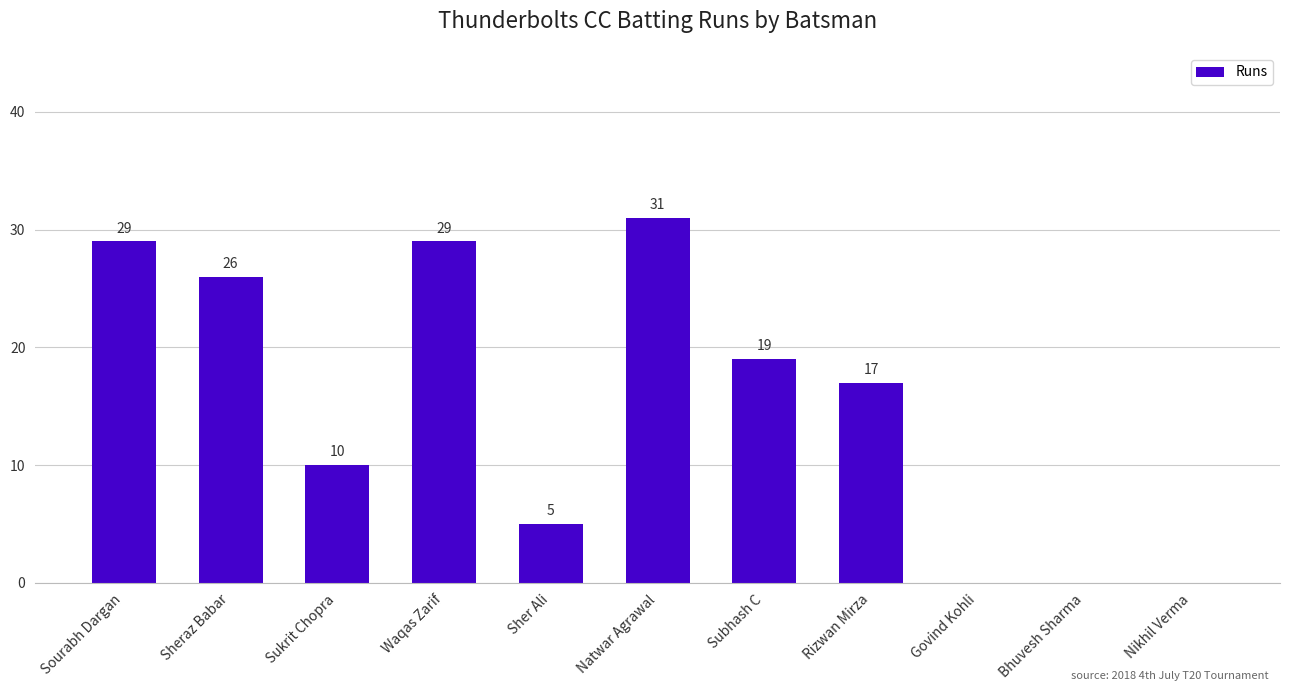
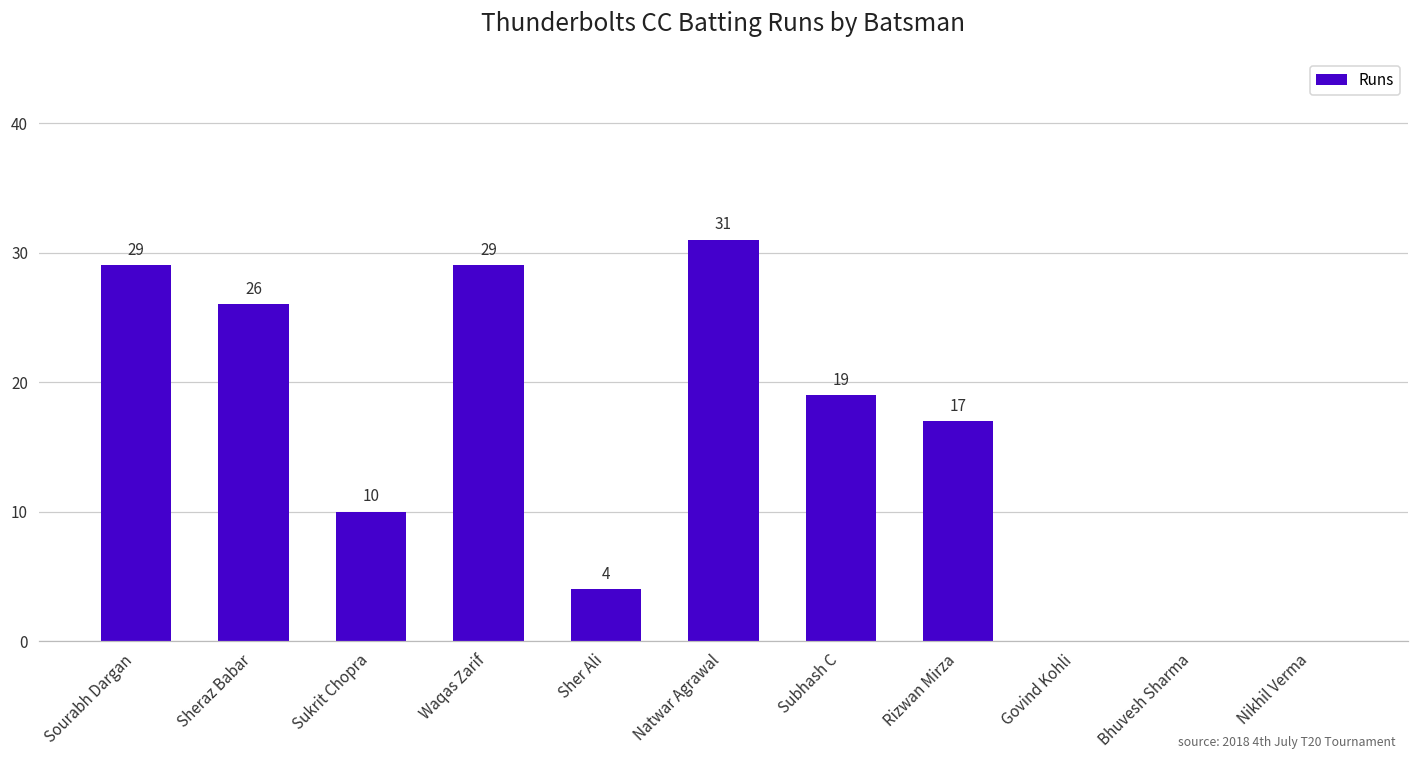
  {
    "Sourabh Dargan": 29,
    "Sheraz Babar": 26,
    "Sukrit Chopra": 10,
    "Waqas Zarif": 29,
-   "Sher Ali": 5,
+   "Sher Ali": 4,
    "Natwar Agrawal": 31,
    "Subhash C": 19,
    "Rizwan Mirza": 17
  }
